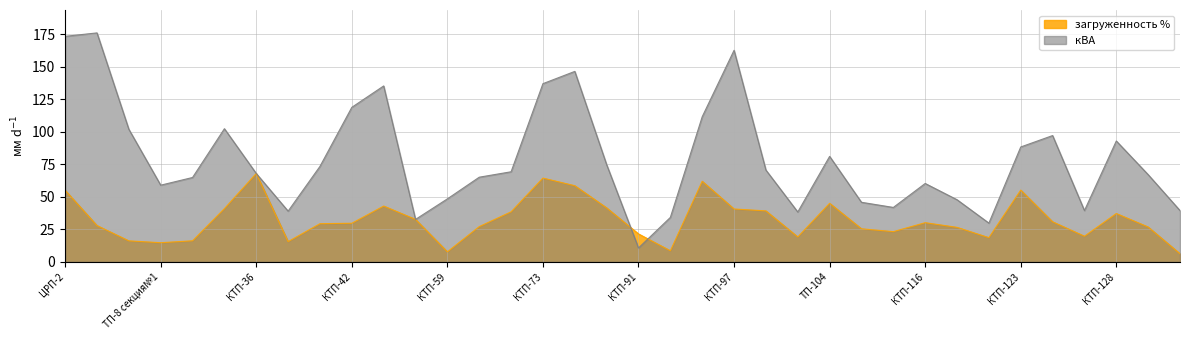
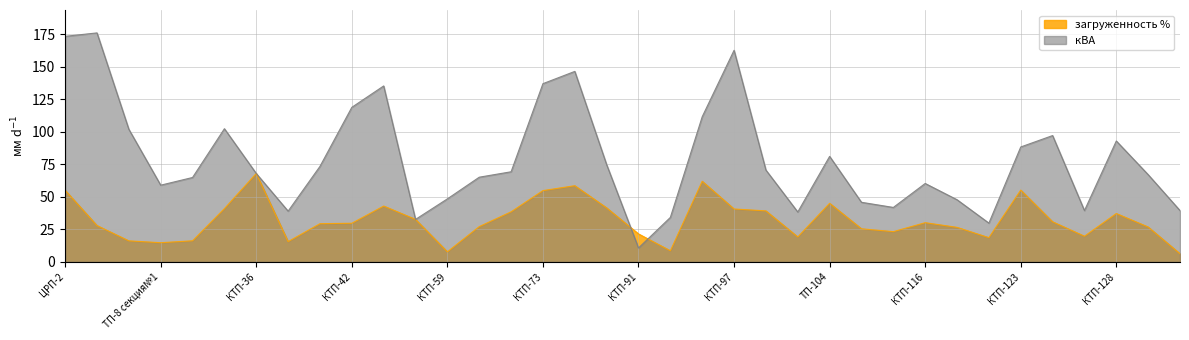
  {
    "загруженность %": {
      "ЦРП-2": 55,
      "ТП-8 секция№1": 15,
      "КТП-42": 30,
      "КТП-59": 8,
-     "КТП-73": 64,
+     "КТП-73": 55,
      "КТП-91": 22,
      "КТП-97": 41,
      "ТП-104": 45,
      "КТП-116": 30,
      "КТП-123": 55,
      "КТП-128": 37
    },
    "кВА": {
      "ЦРП-2": 173,
      "ТП-8 секция№1": 59,
      "КТП-42": 119,
      "КТП-59": 48,
      "КТП-73": 137,
      "КТП-91": 11,
      "КТП-97": 163,
      "ТП-104": 81,
      "КТП-116": 60,
      "КТП-123": 88,
      "КТП-128": 93
    }
  }
